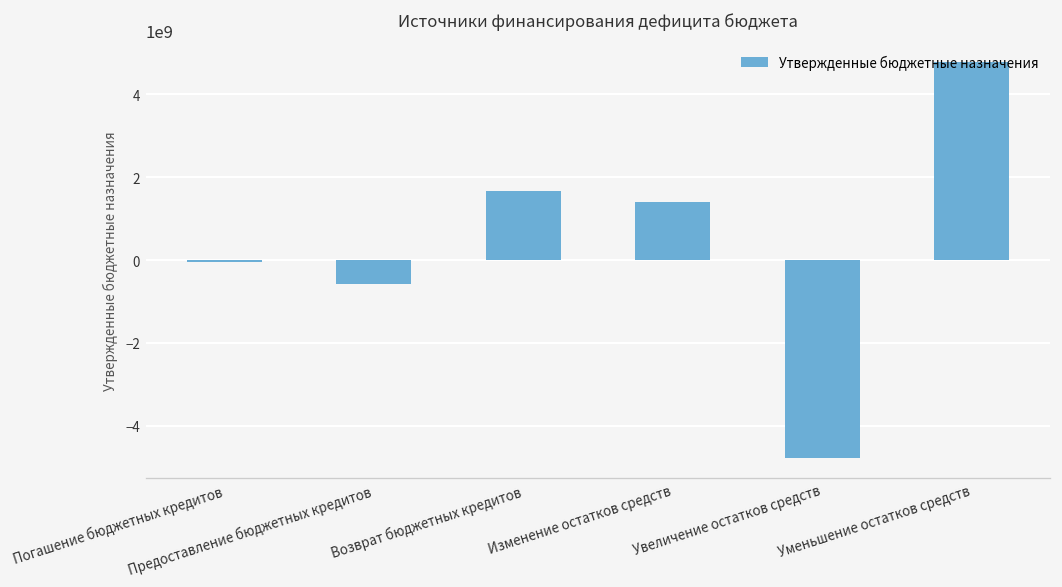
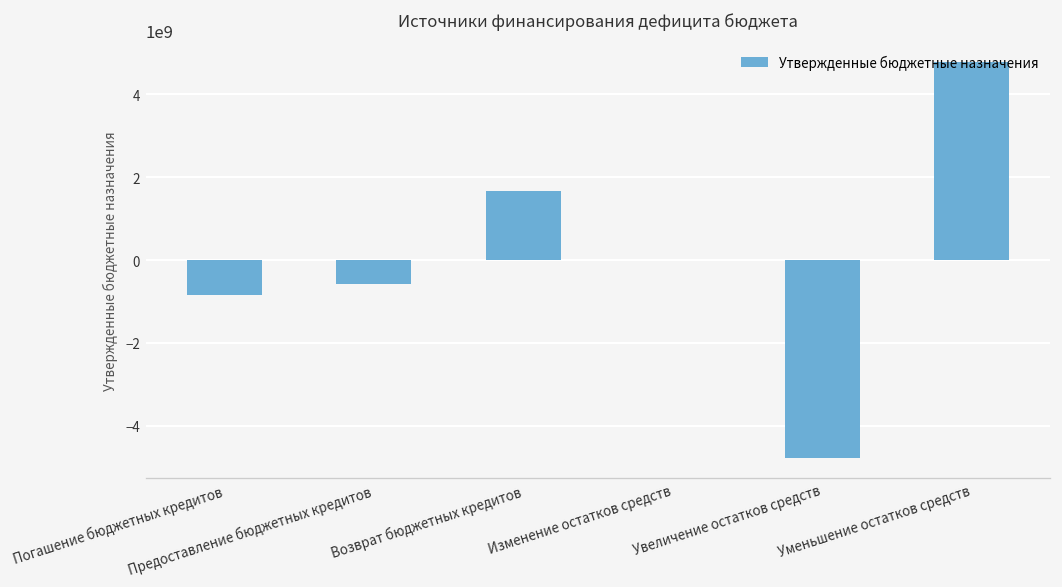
  {
-   "Погашение бюджетных кредитов": -100000000,
+   "Погашение бюджетных кредитов": -900000000,
    "Предоставление бюджетных кредитов": -600000000,
    "Возврат бюджетных кредитов": 1700000000,
-   "Изменение остатков средств": 1400000000,
+   "Изменение остатков средств": 0,
    "Увеличение остатков средств": -4800000000,
    "Уменьшение остатков средств": 4800000000
  }
